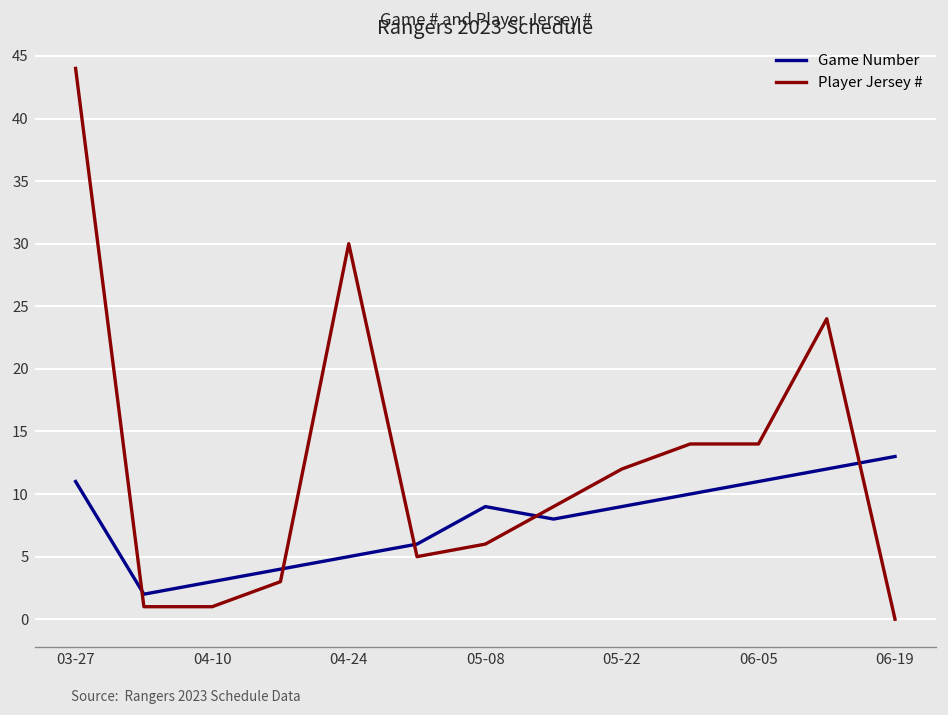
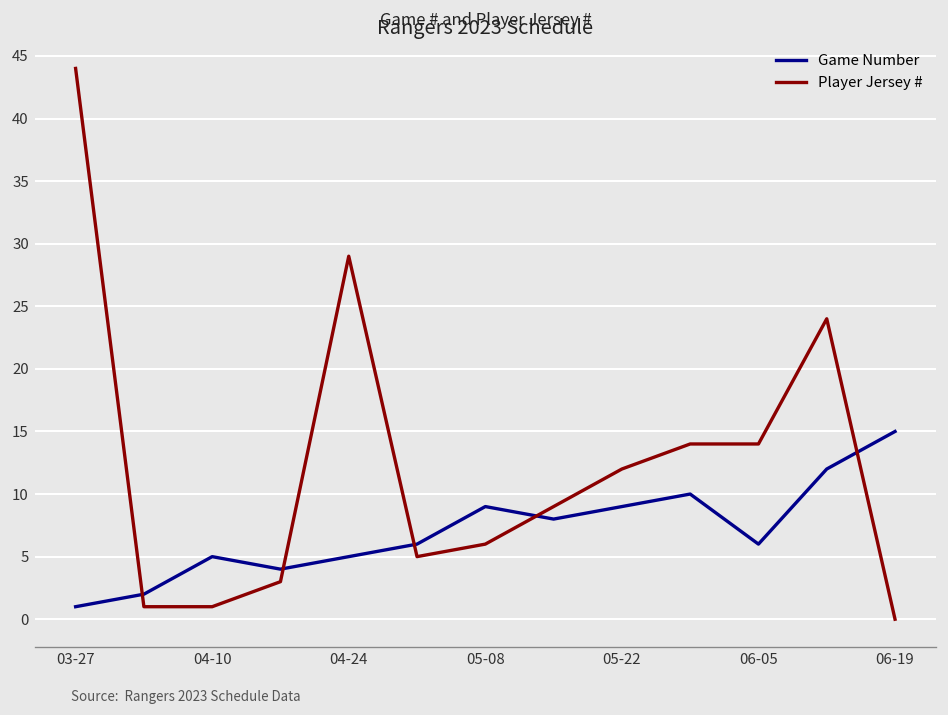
  {
    "Game Number": {
-     "03-27": 11,
-     "04-10": 3,
+     "03-27": 1,
+     "04-10": 5,
      "04-24": 5,
      "05-08": 9,
      "05-22": 9,
-     "06-05": 11,
-     "06-19": 13
+     "06-05": 6,
+     "06-19": 15
    },
    "Player Jersey #": {
      "03-27": 44,
      "04-10": 1,
-     "04-24": 30,
+     "04-24": 29,
      "05-08": 6,
      "05-22": 12,
      "06-05": 14,
      "06-19": 0
    }
  }
